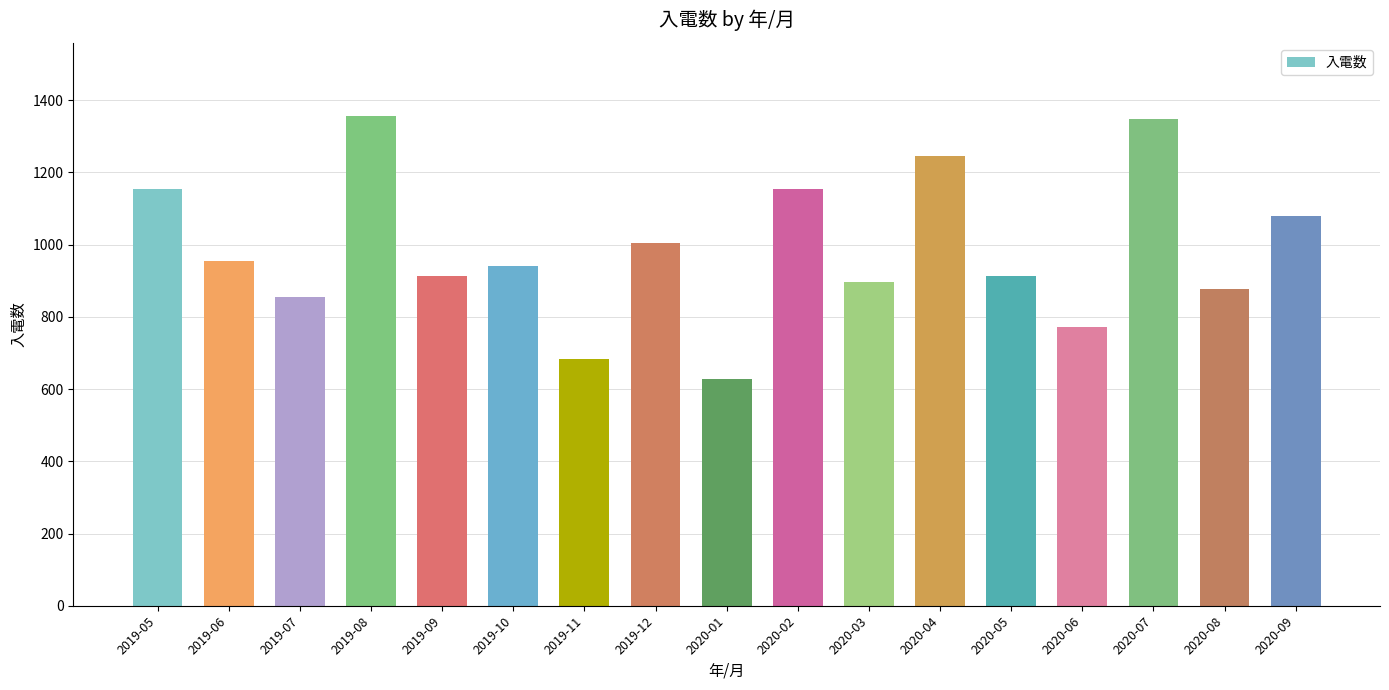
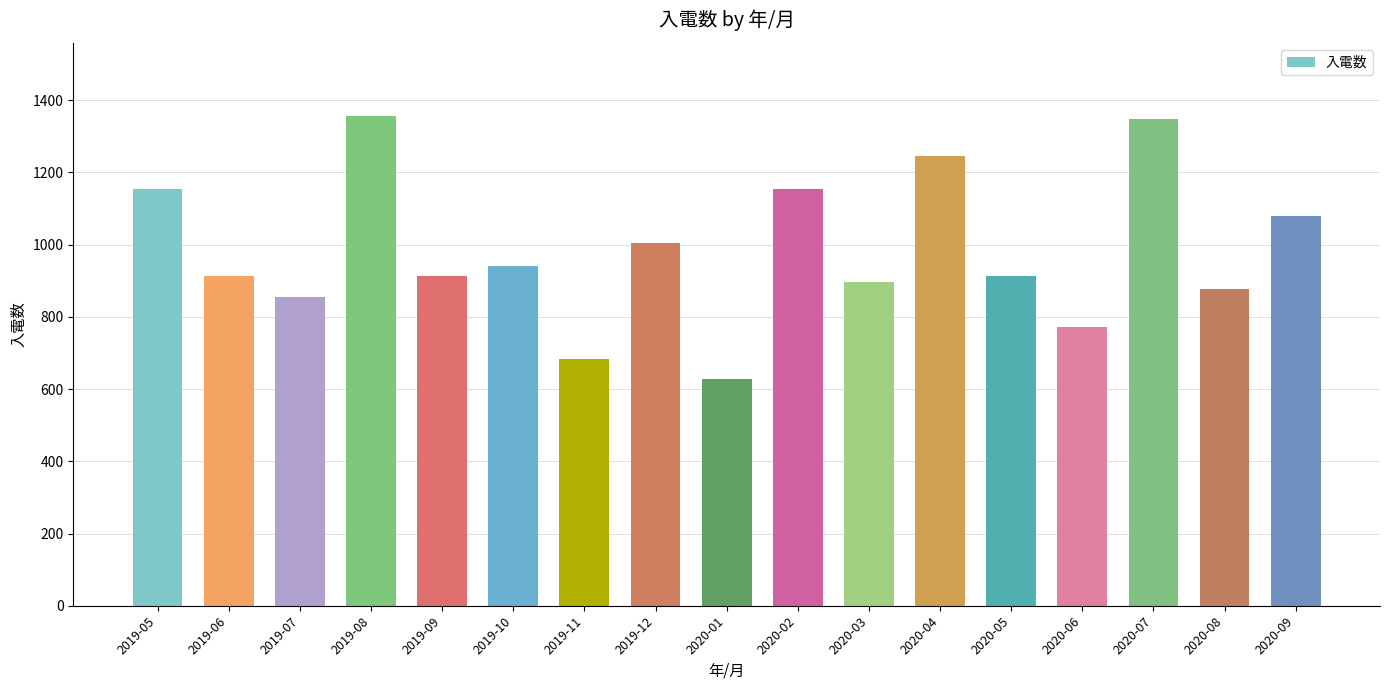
  {
    "2019-05": 1150,
-   "2019-06": 960,
+   "2019-06": 910,
    "2019-07": 850,
    "2019-08": 1360,
    "2019-09": 910,
    "2019-10": 940,
    "2019-11": 680,
    "2019-12": 1010,
    "2020-01": 630,
    "2020-02": 1150,
    "2020-03": 900,
    "2020-04": 1250,
    "2020-05": 910,
    "2020-06": 770,
    "2020-07": 1350,
    "2020-08": 880,
    "2020-09": 1080
  }
